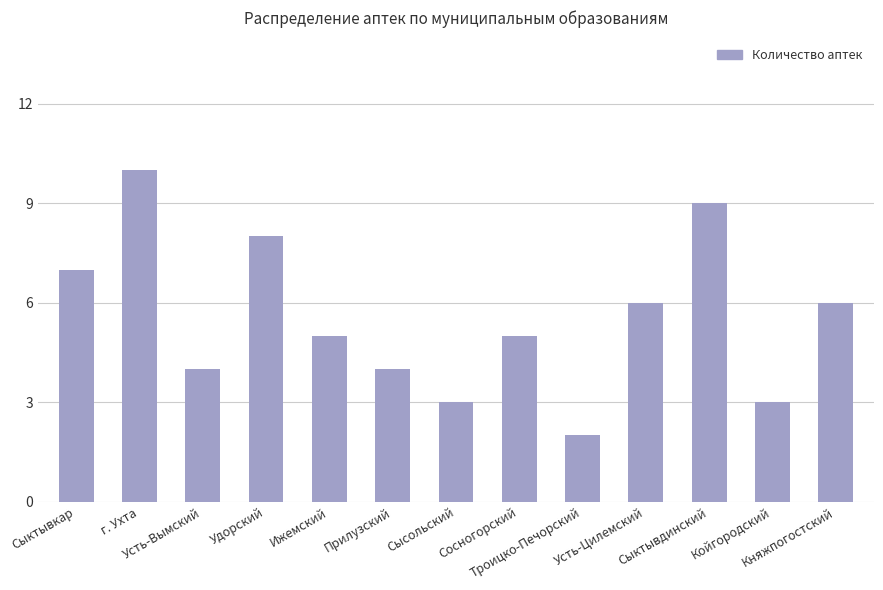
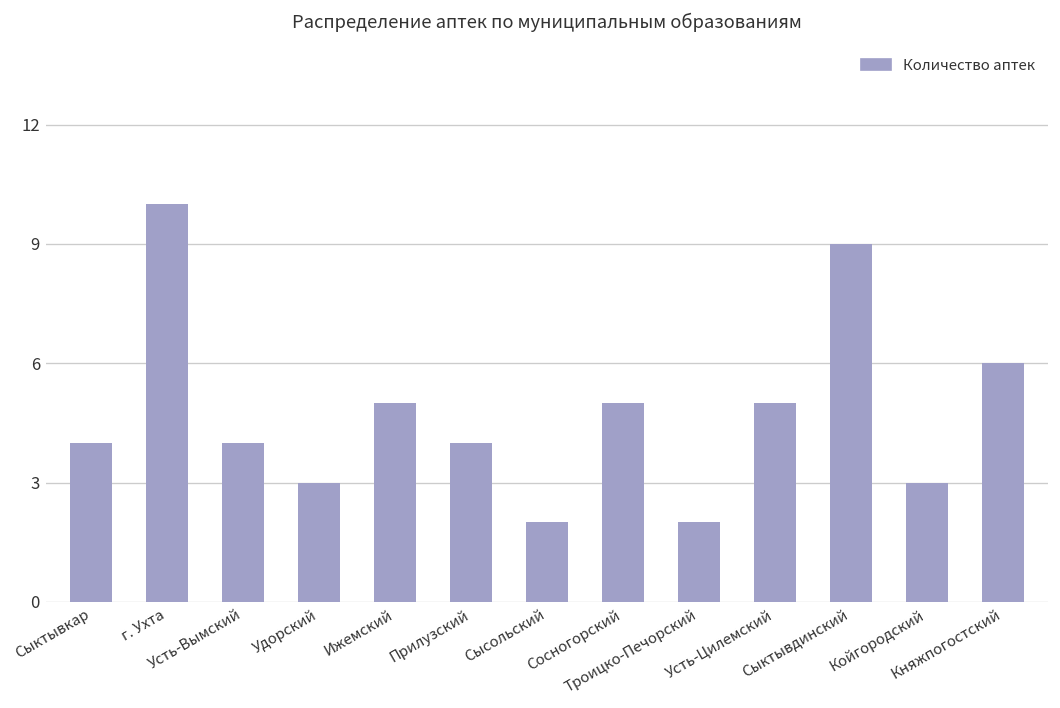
  {
-   "Сыктывкар": 7,
+   "Сыктывкар": 4,
    "г. Ухта": 10,
    "Усть-Вымский": 4,
-   "Удорский": 8,
+   "Удорский": 3,
    "Ижемский": 5,
    "Прилузский": 4,
-   "Сысольский": 3,
+   "Сысольский": 2,
    "Сосногорский": 5,
    "Троицко-Печорский": 2,
-   "Усть-Цилемский": 6,
+   "Усть-Цилемский": 5,
    "Сыктывдинский": 9,
    "Койгородский": 3,
    "Княжпогостский": 6
  }
